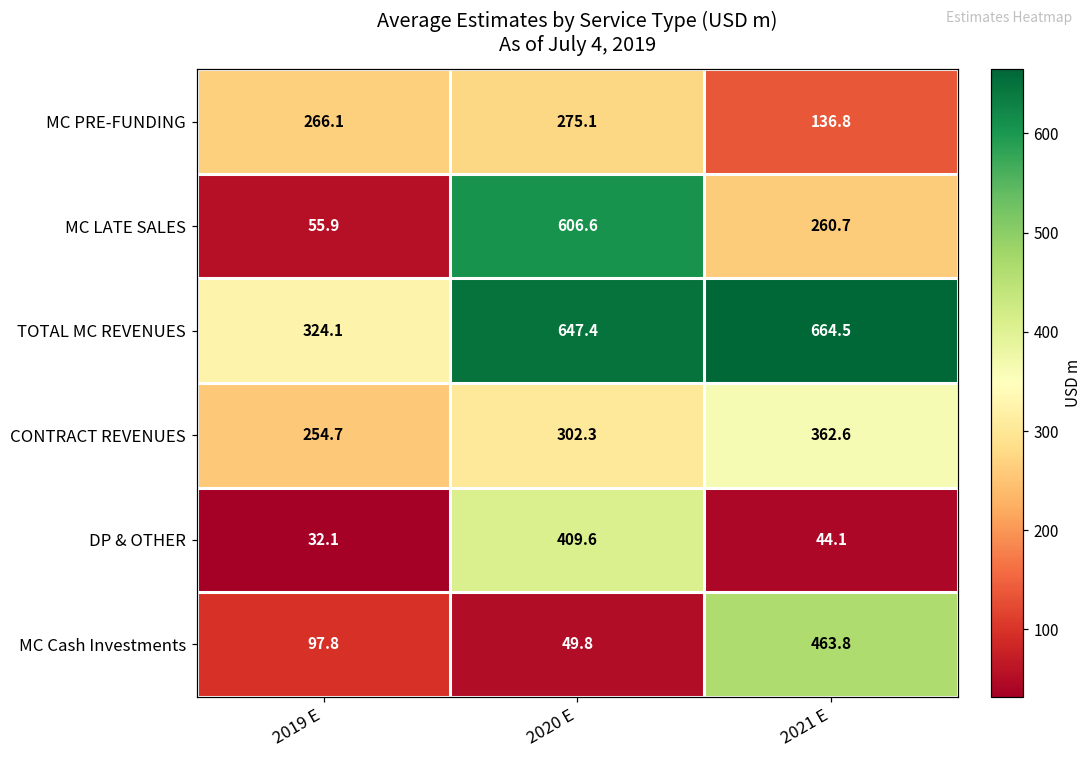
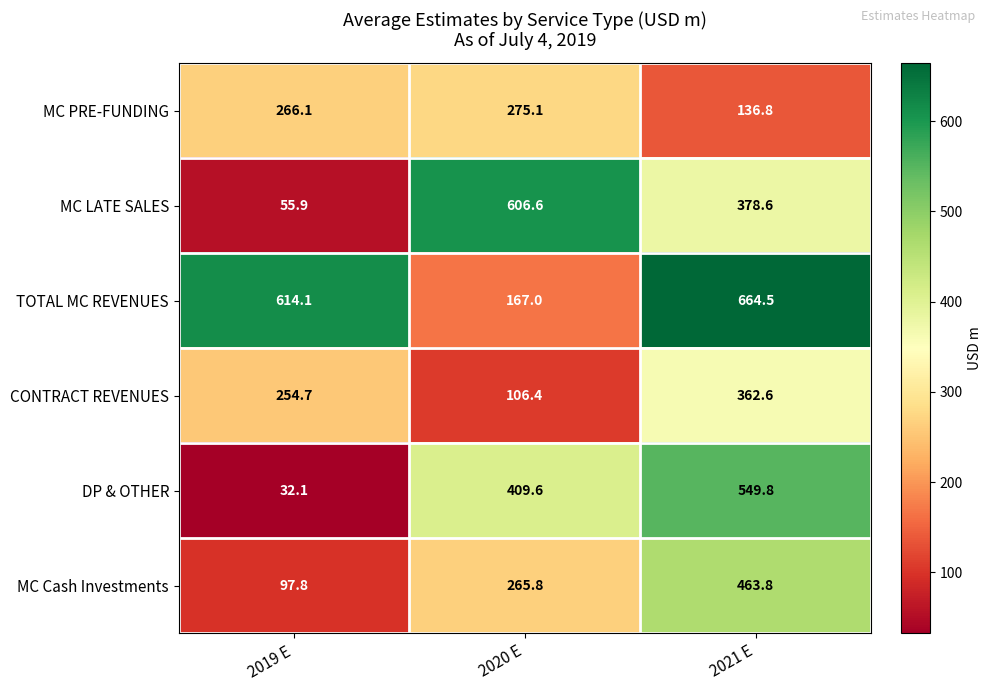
  {
    "MC PRE-FUNDING": {
      "2019 E": 266.1,
      "2020 E": 275.1,
      "2021 E": 136.8
    },
    "MC LATE SALES": {
      "2019 E": 55.9,
      "2020 E": 606.6,
-     "2021 E": 260.7
+     "2021 E": 378.6
    },
    "TOTAL MC REVENUES": {
-     "2019 E": 324.1,
-     "2020 E": 647.4,
+     "2019 E": 614.1,
+     "2020 E": 167.0,
      "2021 E": 664.5
    },
    "CONTRACT REVENUES": {
      "2019 E": 254.7,
-     "2020 E": 302.3,
+     "2020 E": 106.4,
      "2021 E": 362.6
    },
    "DP & OTHER": {
      "2019 E": 32.1,
      "2020 E": 409.6,
-     "2021 E": 44.1
+     "2021 E": 549.8
    },
    "MC Cash Investments": {
      "2019 E": 97.8,
-     "2020 E": 49.8,
+     "2020 E": 265.8,
      "2021 E": 463.8
    }
  }
